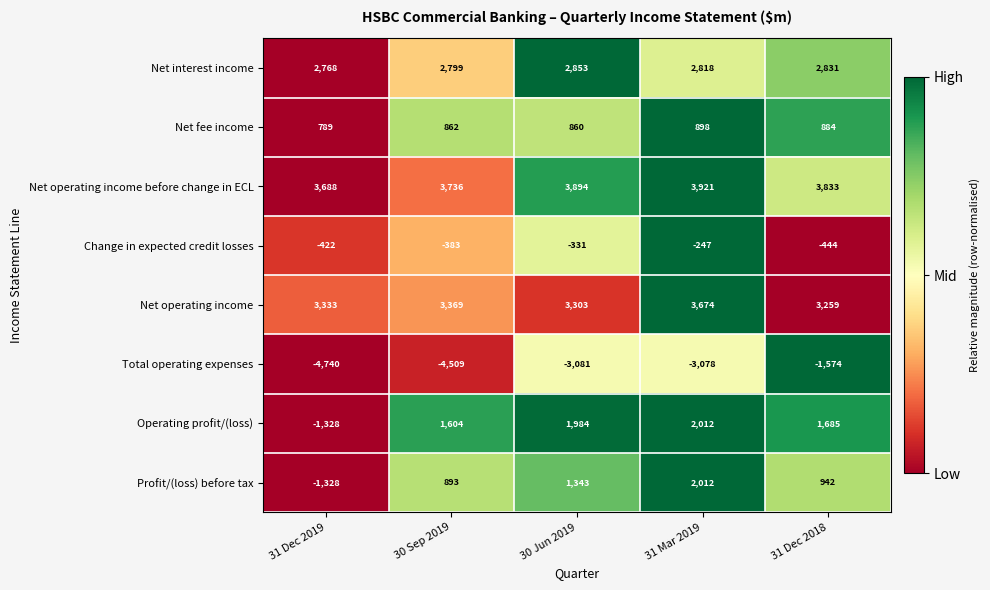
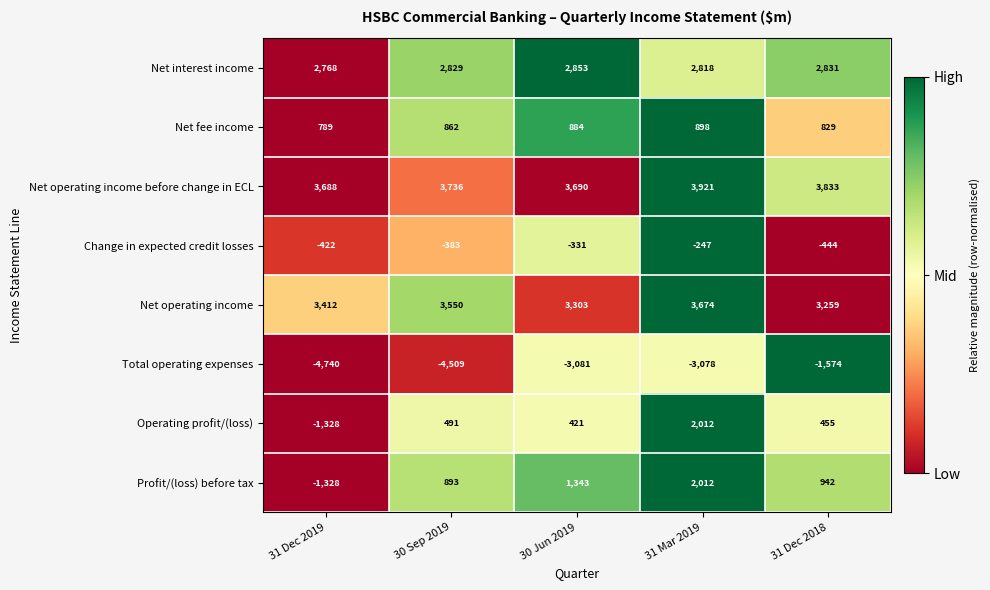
  {
    "Net interest income": {
      "31 Dec 2019": "2,768",
-     "30 Sep 2019": "2,799",
+     "30 Sep 2019": "2,829",
      "30 Jun 2019": "2,853",
      "31 Mar 2019": "2,818",
      "31 Dec 2018": "2,831"
    },
    "Net fee income": {
      "31 Dec 2019": "789",
      "30 Sep 2019": "862",
-     "30 Jun 2019": "860",
+     "30 Jun 2019": "884",
      "31 Mar 2019": "898",
-     "31 Dec 2018": "884"
+     "31 Dec 2018": "829"
    },
    "Net operating income before change in ECL": {
      "31 Dec 2019": "3,688",
      "30 Sep 2019": "3,736",
-     "30 Jun 2019": "3,894",
+     "30 Jun 2019": "3,690",
      "31 Mar 2019": "3,921",
      "31 Dec 2018": "3,833"
    },
    "Change in expected credit losses": {
      "31 Dec 2019": "-422",
      "30 Sep 2019": "-383",
      "30 Jun 2019": "-331",
      "31 Mar 2019": "-247",
      "31 Dec 2018": "-444"
    },
    "Net operating income": {
-     "31 Dec 2019": "3,333",
-     "30 Sep 2019": "3,369",
+     "31 Dec 2019": "3,412",
+     "30 Sep 2019": "3,550",
      "30 Jun 2019": "3,303",
      "31 Mar 2019": "3,674",
      "31 Dec 2018": "3,259"
    },
    "Total operating expenses": {
      "31 Dec 2019": "-4,740",
      "30 Sep 2019": "-4,509",
      "30 Jun 2019": "-3,081",
      "31 Mar 2019": "-3,078",
      "31 Dec 2018": "-1,574"
    },
    "Operating profit/(loss)": {
      "31 Dec 2019": "-1,328",
-     "30 Sep 2019": "1,604",
-     "30 Jun 2019": "1,984",
+     "30 Sep 2019": "491",
+     "30 Jun 2019": "421",
      "31 Mar 2019": "2,012",
-     "31 Dec 2018": "1,685"
+     "31 Dec 2018": "455"
    },
    "Profit/(loss) before tax": {
      "31 Dec 2019": "-1,328",
      "30 Sep 2019": "893",
      "30 Jun 2019": "1,343",
      "31 Mar 2019": "2,012",
      "31 Dec 2018": "942"
    }
  }
